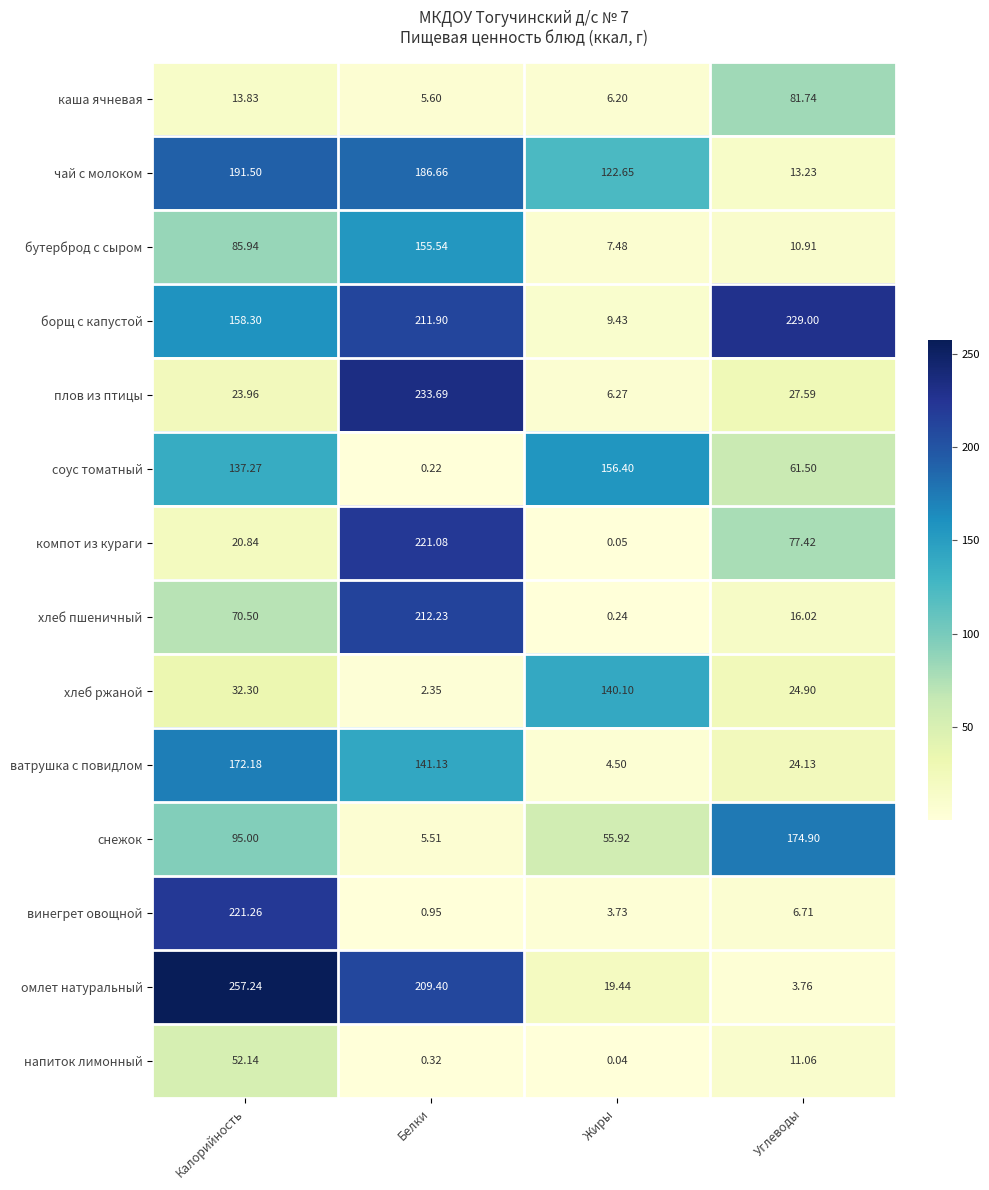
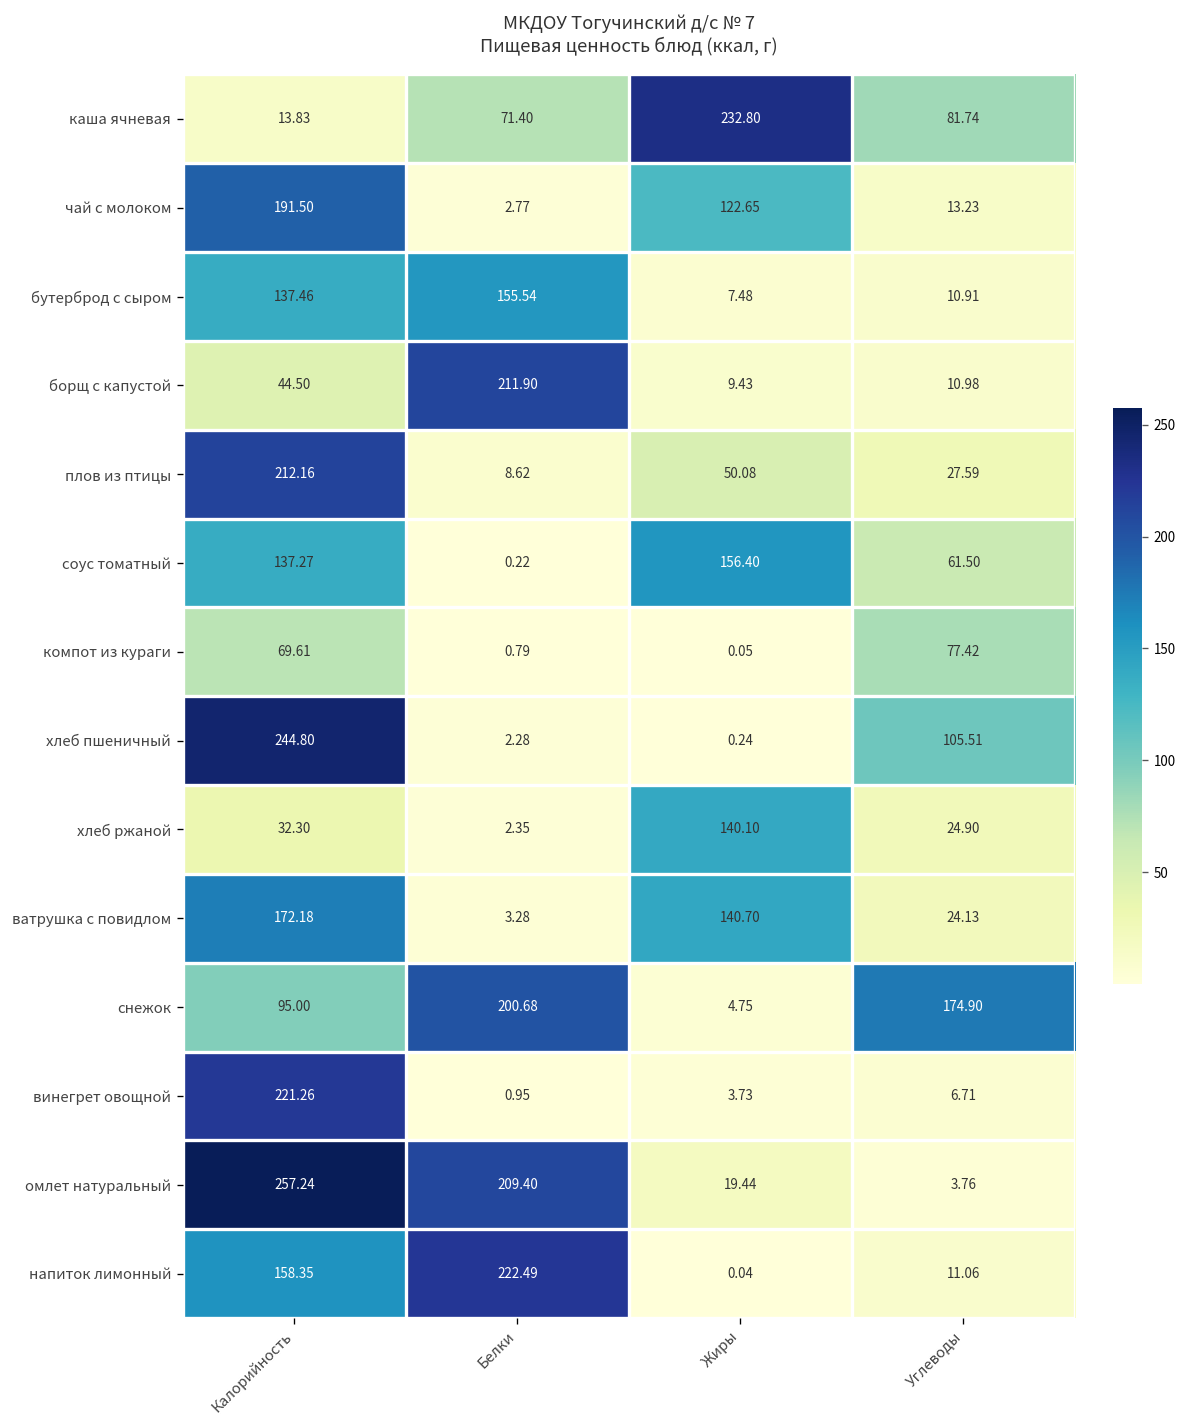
  {
    "каша ячневая": {
      "Калорийность": 13.83,
-     "Белки": 5.60,
-     "Жиры": 6.20,
+     "Белки": 71.40,
+     "Жиры": 232.80,
      "Углеводы": 81.74
    },
    "чай с молоком": {
      "Калорийность": 191.50,
-     "Белки": 186.66,
+     "Белки": 2.77,
      "Жиры": 122.65,
      "Углеводы": 13.23
    },
    "бутерброд с сыром": {
-     "Калорийность": 85.94,
+     "Калорийность": 137.46,
      "Белки": 155.54,
      "Жиры": 7.48,
      "Углеводы": 10.91
    },
    "борщ с капустой": {
-     "Калорийность": 158.30,
+     "Калорийность": 44.50,
      "Белки": 211.90,
      "Жиры": 9.43,
-     "Углеводы": 229.00
+     "Углеводы": 10.98
    },
    "плов из птицы": {
-     "Калорийность": 23.96,
-     "Белки": 233.69,
-     "Жиры": 6.27,
+     "Калорийность": 212.16,
+     "Белки": 8.62,
+     "Жиры": 50.08,
      "Углеводы": 27.59
    },
    "соус томатный": {
      "Калорийность": 137.27,
      "Белки": 0.22,
      "Жиры": 156.40,
      "Углеводы": 61.50
    },
    "компот из кураги": {
-     "Калорийность": 20.84,
-     "Белки": 221.08,
+     "Калорийность": 69.61,
+     "Белки": 0.79,
      "Жиры": 0.05,
      "Углеводы": 77.42
    },
    "хлеб пшеничный": {
-     "Калорийность": 70.50,
-     "Белки": 212.23,
+     "Калорийность": 244.80,
+     "Белки": 2.28,
      "Жиры": 0.24,
-     "Углеводы": 16.02
+     "Углеводы": 105.51
    },
    "хлеб ржаной": {
      "Калорийность": 32.30,
      "Белки": 2.35,
      "Жиры": 140.10,
      "Углеводы": 24.90
    },
    "ватрушка с повидлом": {
      "Калорийность": 172.18,
-     "Белки": 141.13,
-     "Жиры": 4.50,
+     "Белки": 3.28,
+     "Жиры": 140.70,
      "Углеводы": 24.13
    },
    "снежок": {
      "Калорийность": 95.00,
-     "Белки": 5.51,
-     "Жиры": 55.92,
+     "Белки": 200.68,
+     "Жиры": 4.75,
      "Углеводы": 174.90
    },
    "винегрет овощной": {
      "Калорийность": 221.26,
      "Белки": 0.95,
      "Жиры": 3.73,
      "Углеводы": 6.71
    },
    "омлет натуральный": {
      "Калорийность": 257.24,
      "Белки": 209.40,
      "Жиры": 19.44,
      "Углеводы": 3.76
    },
    "напиток лимонный": {
-     "Калорийность": 52.14,
-     "Белки": 0.32,
+     "Калорийность": 158.35,
+     "Белки": 222.49,
      "Жиры": 0.04,
      "Углеводы": 11.06
    }
  }
